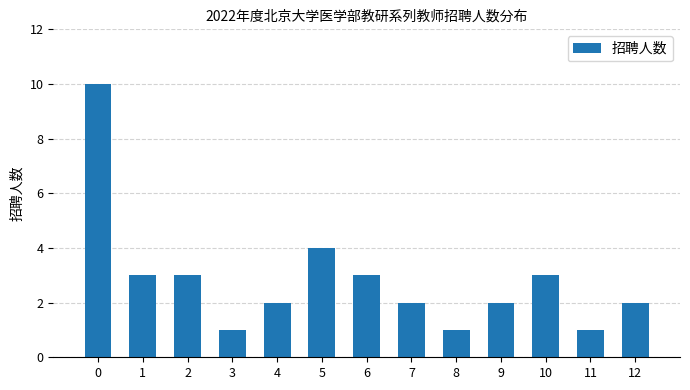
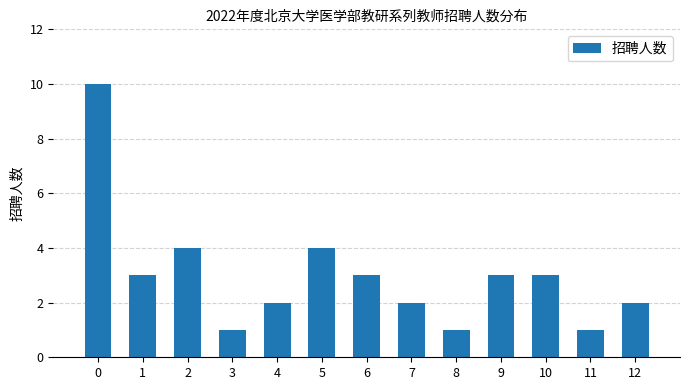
  {
    "0": 10,
    "1": 3,
-   "2": 3,
+   "2": 4,
    "3": 1,
    "4": 2,
    "5": 4,
    "6": 3,
    "7": 2,
    "8": 1,
-   "9": 2,
+   "9": 3,
    "10": 3,
    "11": 1,
    "12": 2
  }
